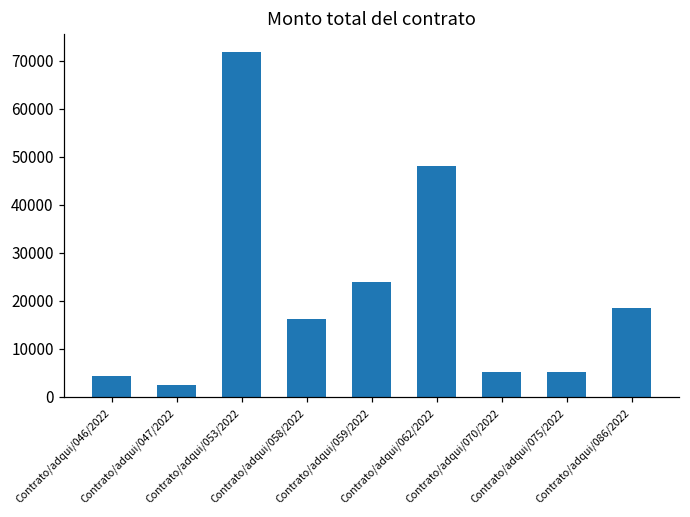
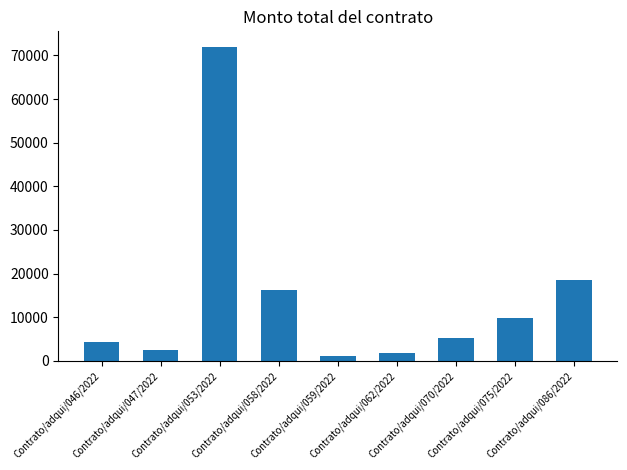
  {
    "Contrato/adqui/046/2022": 4000,
    "Contrato/adqui/047/2022": 3000,
    "Contrato/adqui/053/2022": 72000,
    "Contrato/adqui/058/2022": 16000,
-   "Contrato/adqui/059/2022": 24000,
-   "Contrato/adqui/062/2022": 48000,
+   "Contrato/adqui/059/2022": 1000,
+   "Contrato/adqui/062/2022": 2000,
    "Contrato/adqui/070/2022": 5000,
-   "Contrato/adqui/075/2022": 5000,
+   "Contrato/adqui/075/2022": 10000,
    "Contrato/adqui/086/2022": 18000
  }
